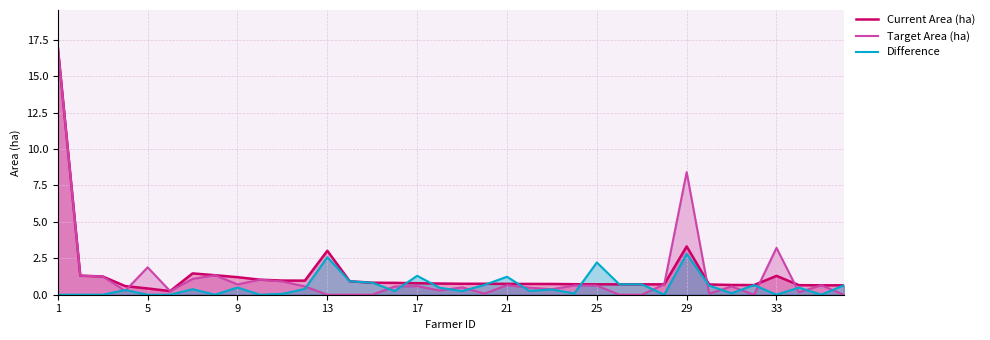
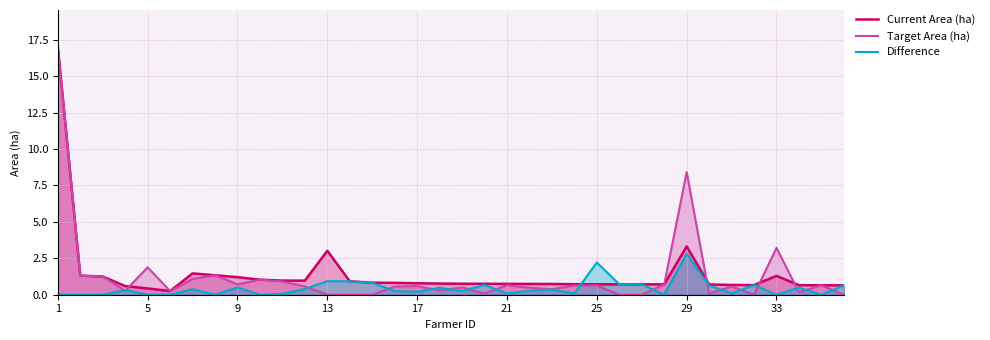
  {
    "Current Area (ha)": {
      "5": 0.4,
      "9": 1.2,
      "13": 3.0,
      "17": 0.8,
      "29": 3.3,
      "33": 1.3
    },
    "Target Area (ha)": {
      "5": 1.9,
      "9": 0.7,
      "13": 0.0,
      "17": 0.6,
      "29": 8.4,
      "33": 3.2
    },
    "Difference": {
      "1": 0.0,
      "5": 0.0,
      "9": 0.5,
-     "13": 2.6,
-     "17": 1.3,
-     "21": 1.2,
+     "13": 0.9,
+     "17": 0.2,
+     "21": 0.1,
      "25": 2.2,
      "29": 2.8,
      "33": 0.0
    }
  }
